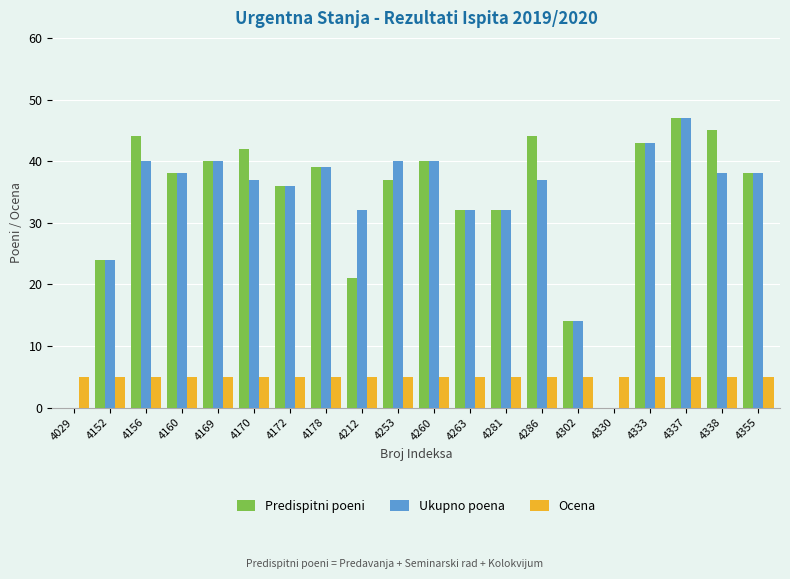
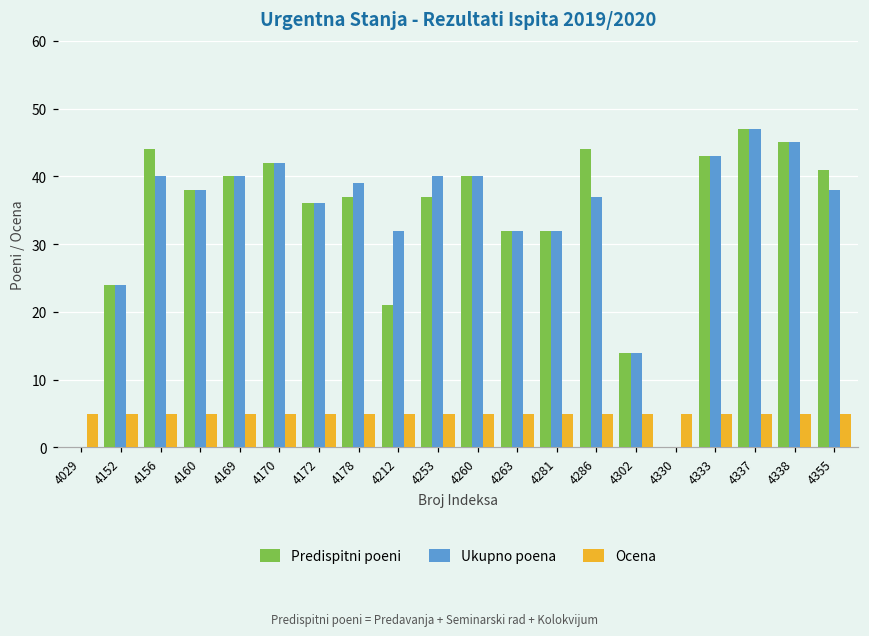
  {
    "Predispitni poeni": {
      "4029": 0,
      "4152": 24,
      "4156": 44,
      "4160": 38,
      "4169": 40,
      "4170": 42,
      "4172": 36,
-     "4178": 39,
+     "4178": 37,
      "4212": 21,
      "4253": 37,
      "4260": 40,
      "4263": 32,
      "4281": 32,
      "4286": 44,
      "4302": 14,
      "4330": 0,
      "4333": 43,
      "4337": 47,
      "4338": 45,
-     "4355": 38
+     "4355": 41
    },
    "Ukupno poena": {
      "4029": 0,
      "4152": 24,
      "4156": 40,
      "4160": 38,
      "4169": 40,
-     "4170": 37,
+     "4170": 42,
      "4172": 36,
      "4178": 39,
      "4212": 32,
      "4253": 40,
      "4260": 40,
      "4263": 32,
      "4281": 32,
      "4286": 37,
      "4302": 14,
      "4330": 0,
      "4333": 43,
      "4337": 47,
-     "4338": 38,
+     "4338": 45,
      "4355": 38
    },
    "Ocena": {
      "4029": 5,
      "4152": 5,
      "4156": 5,
      "4160": 5,
      "4169": 5,
      "4170": 5,
      "4172": 5,
      "4178": 5,
      "4212": 5,
      "4253": 5,
      "4260": 5,
      "4263": 5,
      "4281": 5,
      "4286": 5,
      "4302": 5,
      "4330": 5,
      "4333": 5,
      "4337": 5,
      "4338": 5,
      "4355": 5
    }
  }
